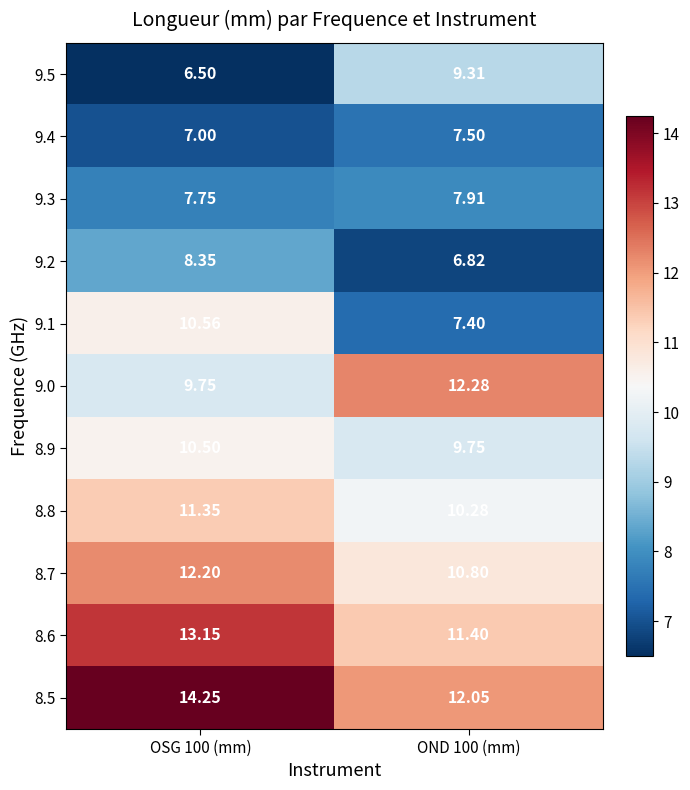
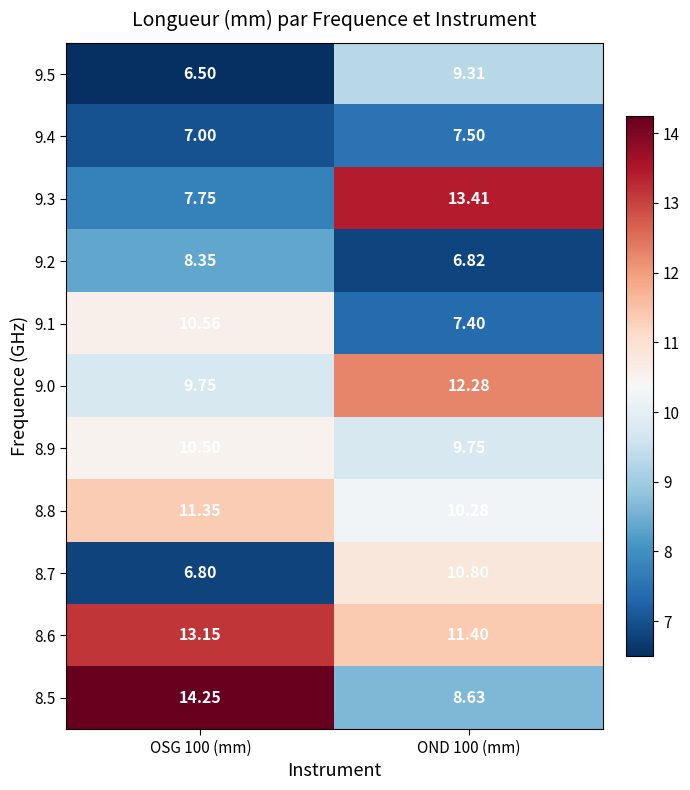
  {
    "9.5": {
      "OSG 100 (mm)": 6.50,
      "OND 100 (mm)": 9.31
    },
    "9.4": {
      "OSG 100 (mm)": 7.00,
      "OND 100 (mm)": 7.50
    },
    "9.3": {
      "OSG 100 (mm)": 7.75,
-     "OND 100 (mm)": 7.91
+     "OND 100 (mm)": 13.41
    },
    "9.2": {
      "OSG 100 (mm)": 8.35,
      "OND 100 (mm)": 6.82
    },
    "9.1": {
      "OND 100 (mm)": 7.40
    },
    "9.0": {
      "OND 100 (mm)": 12.28
    },
    "8.8": {
      "OSG 100 (mm)": 11.35
    },
    "8.7": {
-     "OSG 100 (mm)": 12.20
+     "OSG 100 (mm)": 6.80
    },
    "8.6": {
      "OSG 100 (mm)": 13.15,
      "OND 100 (mm)": 11.40
    },
    "8.5": {
      "OSG 100 (mm)": 14.25,
-     "OND 100 (mm)": 12.05
+     "OND 100 (mm)": 8.63
    }
  }
